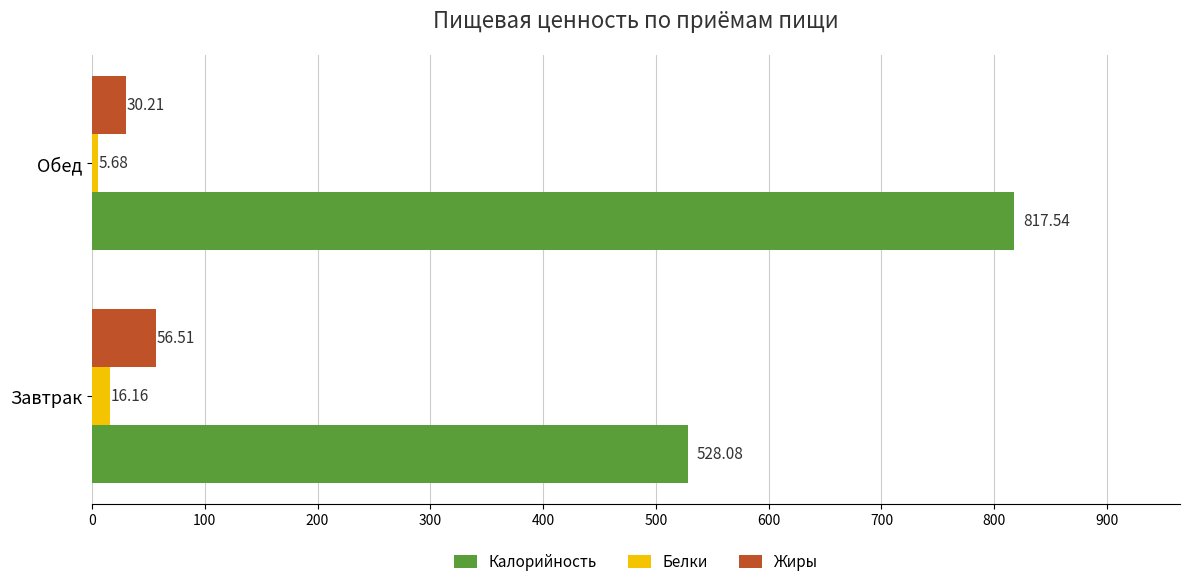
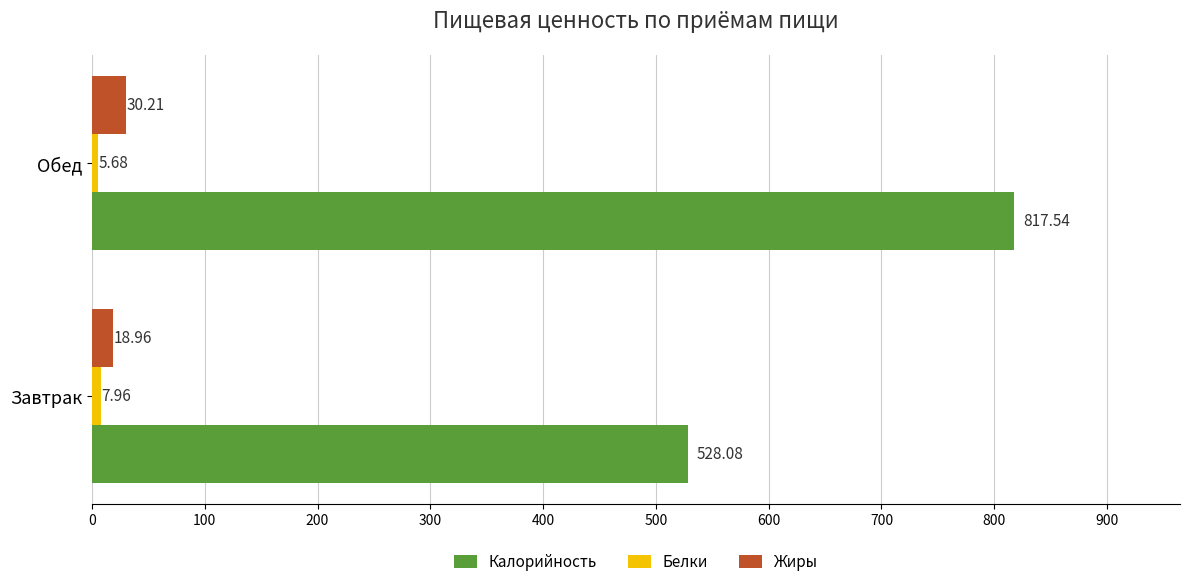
  {
    "Калорийность": {
      "Обед": 817.54,
      "Завтрак": 528.08
    },
    "Белки": {
      "Обед": 5.68,
-     "Завтрак": 16.16
+     "Завтрак": 7.96
    },
    "Жиры": {
      "Обед": 30.21,
-     "Завтрак": 56.51
+     "Завтрак": 18.96
    }
  }
